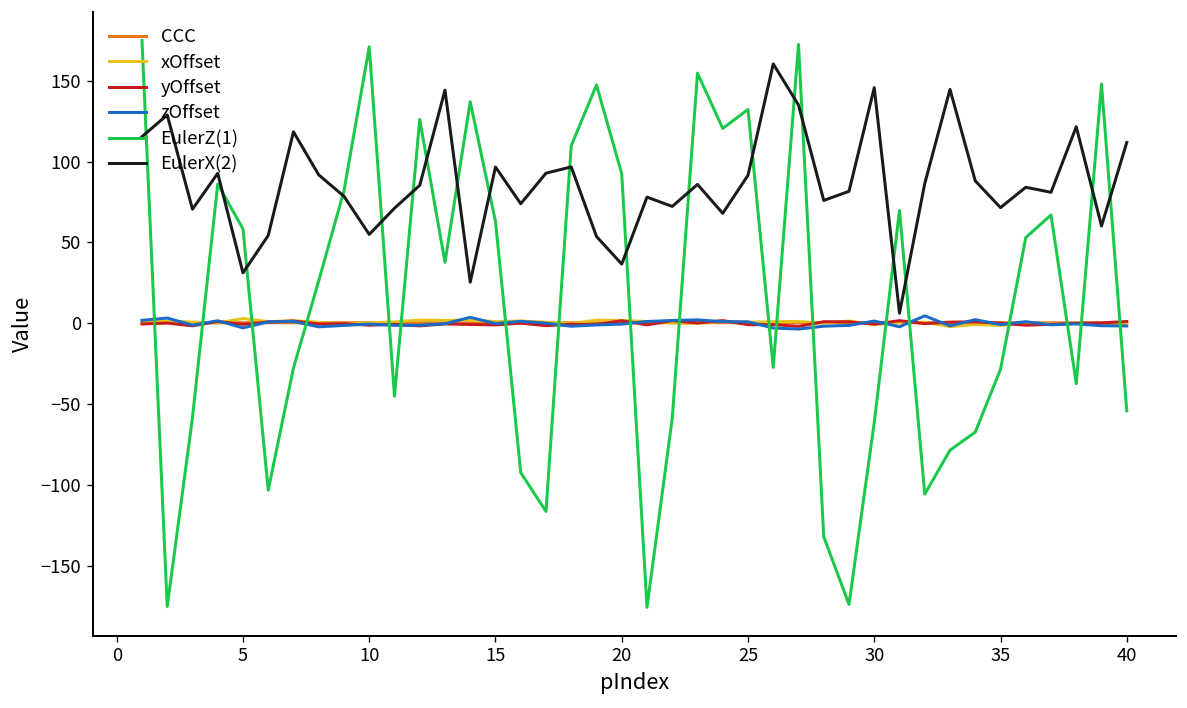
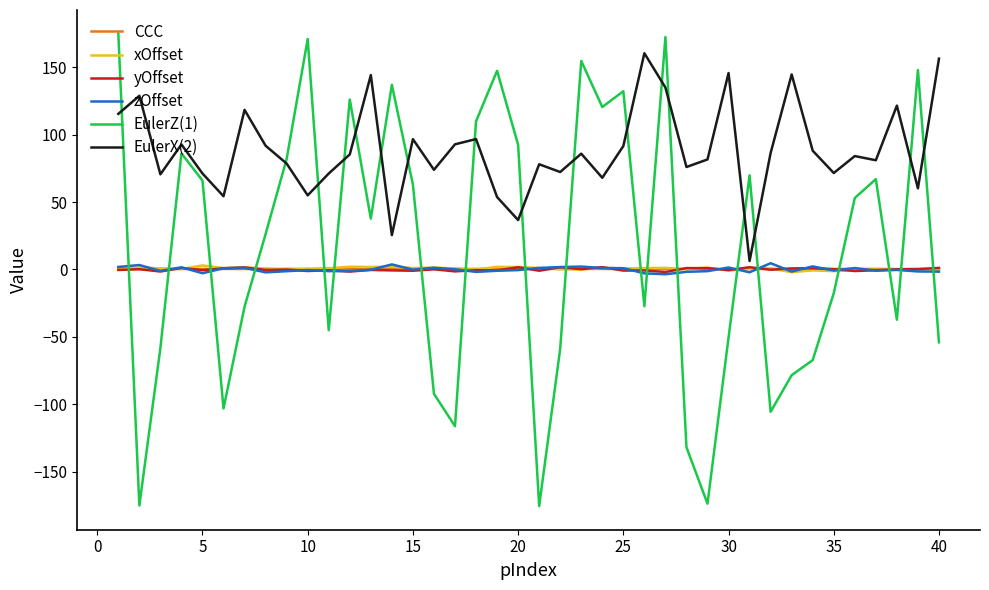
  {
    "xOffset": {
      "5": 3
    },
    "zOffset": {
      "5": -3
    },
    "EulerZ(1)": {
-     "5": 58,
+     "5": 66,
      "10": 171,
      "15": 63,
      "20": 92,
      "25": 132,
-     "30": -61,
-     "35": -28,
+     "30": -51,
+     "35": -18,
      "40": -54
    },
    "EulerX(2)": {
-     "5": 31,
+     "5": 71,
      "10": 55,
      "15": 97,
      "20": 37,
      "25": 92,
      "30": 146,
      "35": 72,
-     "40": 112
+     "40": 156
    }
  }
